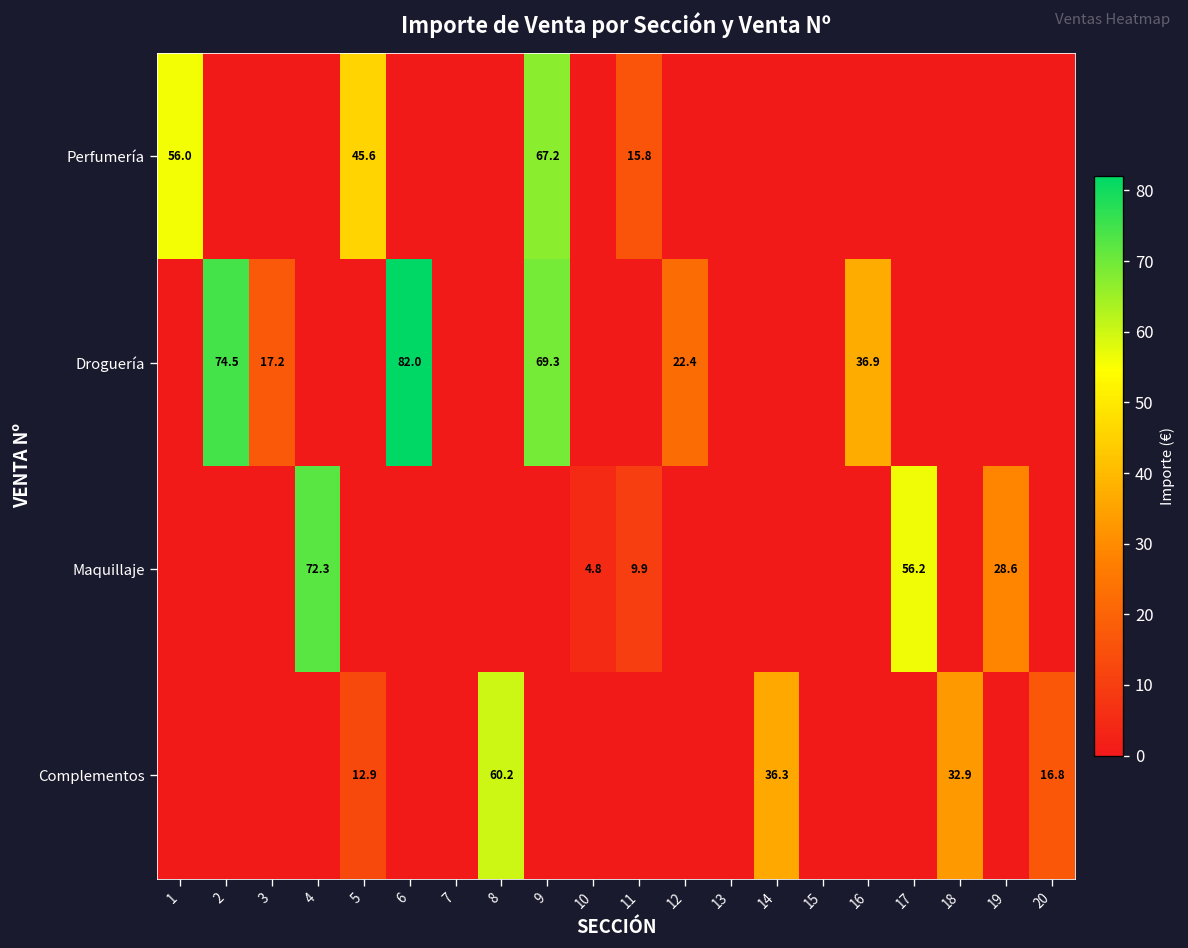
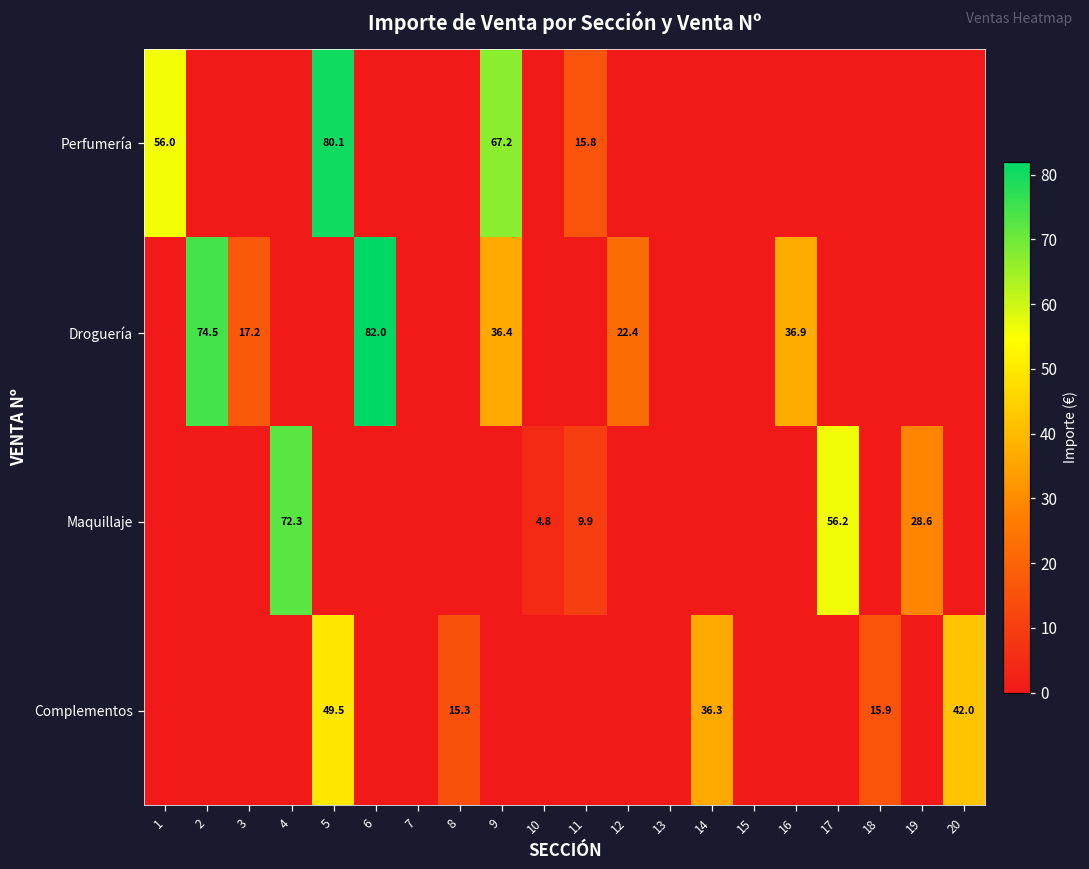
  {
    "Perfumería": {
      "1": 56.0,
-     "5": 45.6,
+     "5": 80.1,
      "9": 67.2,
      "11": 15.8
    },
    "Droguería": {
      "2": 74.5,
      "3": 17.2,
      "6": 82.0,
-     "9": 69.3,
+     "9": 36.4,
      "12": 22.4,
      "16": 36.9
    },
    "Maquillaje": {
      "4": 72.3,
      "10": 4.8,
      "11": 9.9,
      "17": 56.2,
      "19": 28.6
    },
    "Complementos": {
-     "5": 12.9,
-     "8": 60.2,
+     "5": 49.5,
+     "8": 15.3,
      "14": 36.3,
-     "18": 32.9,
-     "20": 16.8
+     "18": 15.9,
+     "20": 42.0
    }
  }
